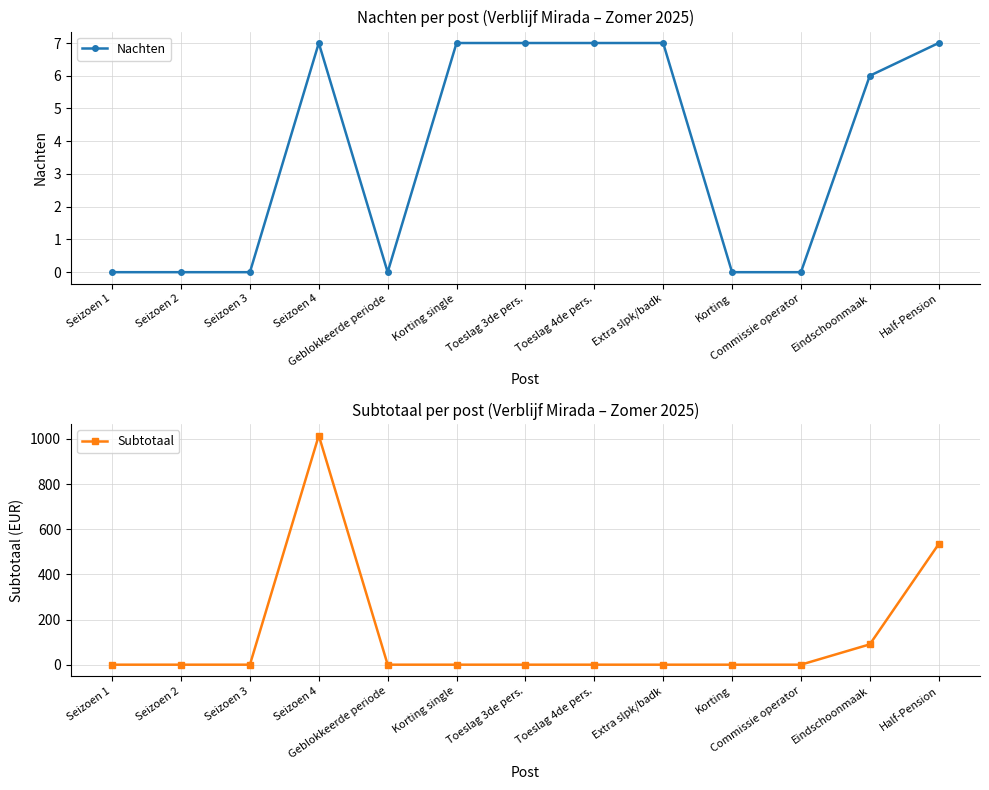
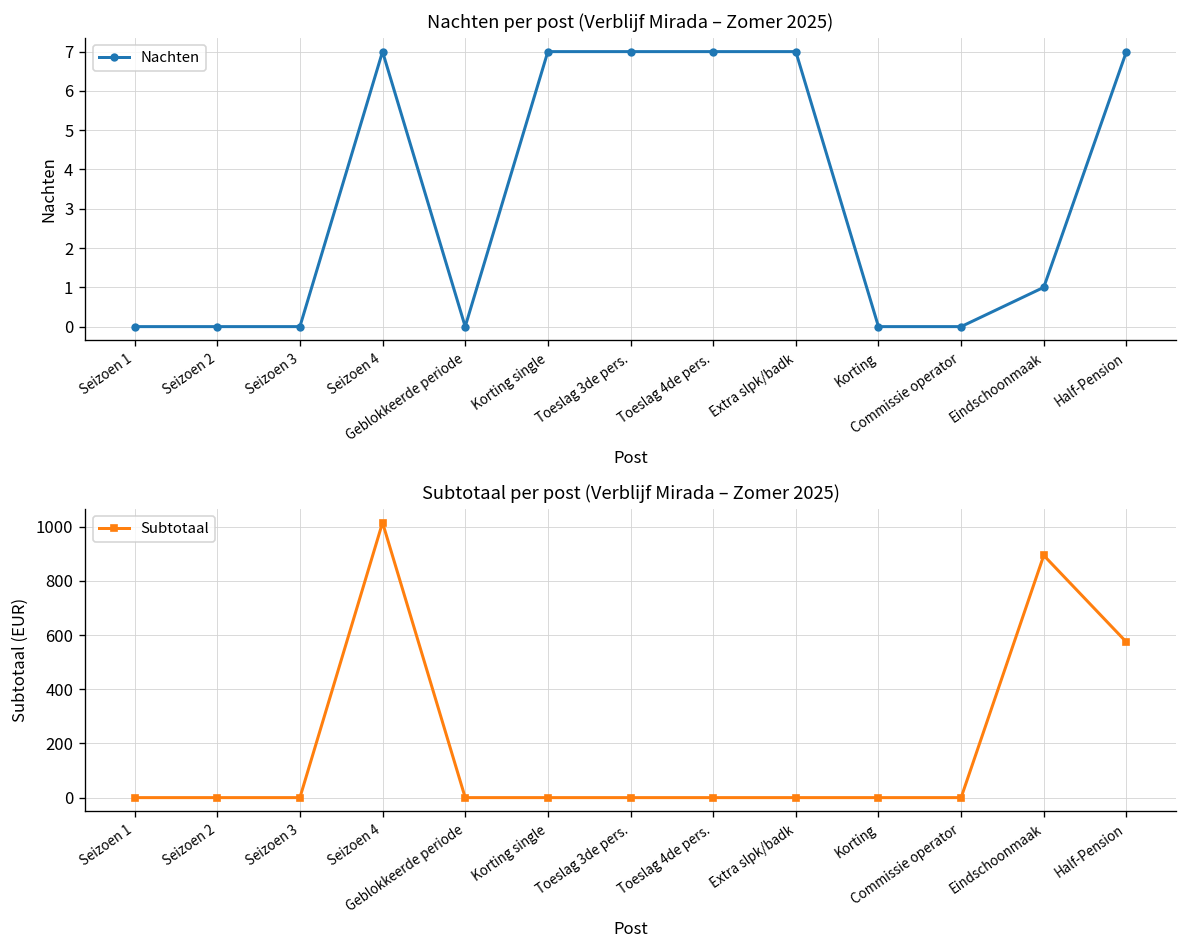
  {
    "Nachten per post (Verblijf Mirada – Zomer 2025)": {
      "Seizoen 1": 0,
      "Seizoen 2": 0,
      "Seizoen 3": 0,
      "Seizoen 4": 7,
      "Geblokkeerde periode": 0,
      "Korting single": 7,
      "Toeslag 3de pers.": 7,
      "Toeslag 4de pers.": 7,
      "Extra slpk/badk": 7,
      "Korting": 0,
      "Commissie operator": 0,
-     "Eindschoonmaak": 6,
+     "Eindschoonmaak": 1,
      "Half-Pension": 7
    },
    "Subtotaal per post (Verblijf Mirada – Zomer 2025)": {
      "Seizoen 1": 0,
      "Seizoen 2": 0,
      "Seizoen 3": 0,
      "Seizoen 4": 1020,
      "Geblokkeerde periode": 0,
      "Korting single": 0,
      "Toeslag 3de pers.": 0,
      "Toeslag 4de pers.": 0,
      "Extra slpk/badk": 0,
      "Korting": 0,
      "Commissie operator": 0,
-     "Eindschoonmaak": 90,
-     "Half-Pension": 530
+     "Eindschoonmaak": 890,
+     "Half-Pension": 570
    }
  }
